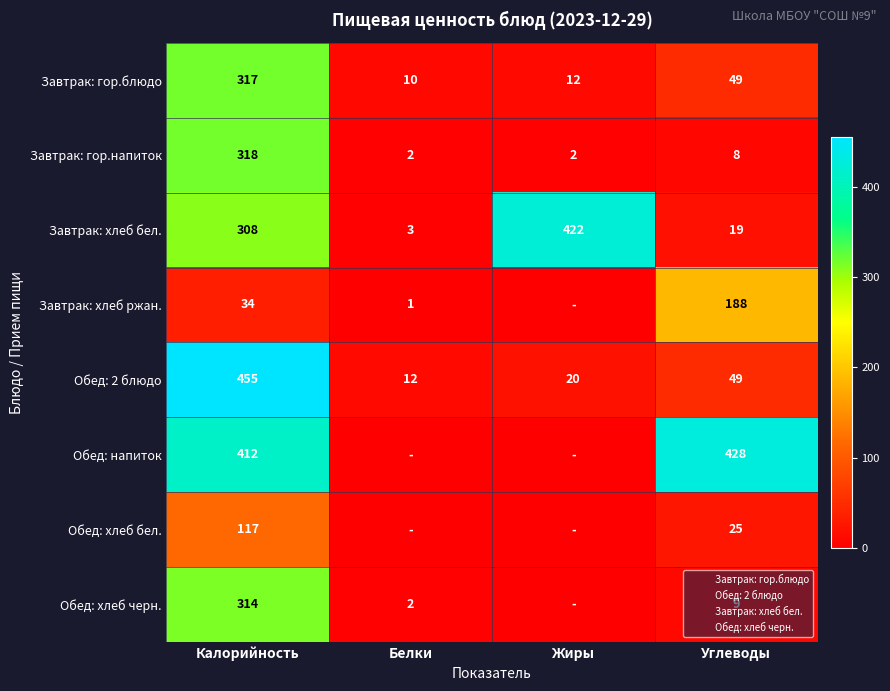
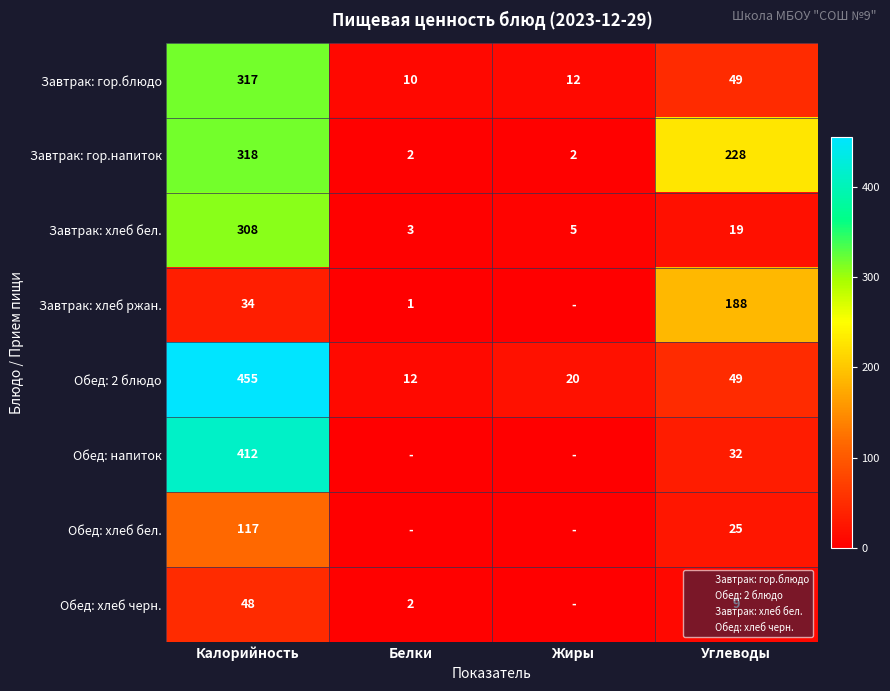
  {
    "Завтрак: гор.блюдо": {
      "Калорийность": 317,
      "Белки": 10,
      "Жиры": 12,
      "Углеводы": 49
    },
    "Завтрак: гор.напиток": {
      "Калорийность": 318,
      "Белки": 2,
      "Жиры": 2,
-     "Углеводы": 8
+     "Углеводы": 228
    },
    "Завтрак: хлеб бел.": {
      "Калорийность": 308,
      "Белки": 3,
-     "Жиры": 422,
+     "Жиры": 5,
      "Углеводы": 19
    },
    "Завтрак: хлеб ржан.": {
      "Калорийность": 34,
      "Белки": 1,
      "Углеводы": 188
    },
    "Обед: 2 блюдо": {
      "Калорийность": 455,
      "Белки": 12,
      "Жиры": 20,
      "Углеводы": 49
    },
    "Обед: напиток": {
      "Калорийность": 412,
-     "Углеводы": 428
+     "Углеводы": 32
    },
    "Обед: хлеб бел.": {
      "Калорийность": 117,
      "Углеводы": 25
    },
    "Обед: хлеб черн.": {
-     "Калорийность": 314,
+     "Калорийность": 48,
      "Белки": 2
    }
  }
